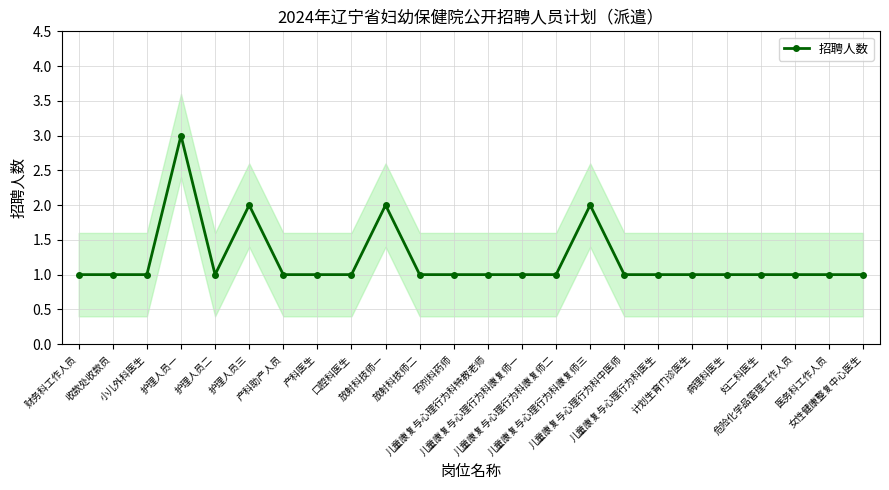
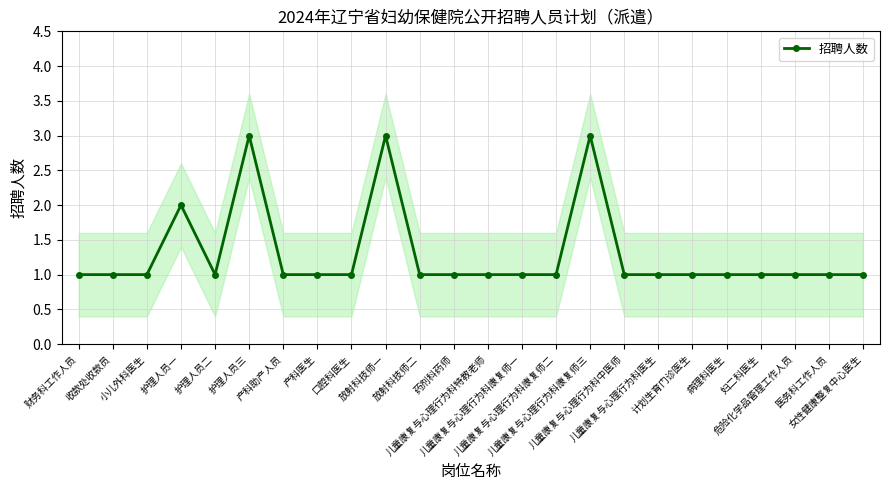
  {
    "招聘人数": {
      "财务科工作人员": 1,
      "收款处收款员": 1,
      "小儿外科医生": 1,
-     "护理人员一": 3,
+     "护理人员一": 2,
      "护理人员二": 1,
-     "护理人员三": 2,
+     "护理人员三": 3,
      "产科助产人员": 1,
      "产科医生": 1,
      "口腔科医生": 1,
-     "放射科技师一": 2,
+     "放射科技师一": 3,
      "放射科技师二": 1,
      "药剂科药师": 1,
      "儿童康复与心理行为科特教老师": 1,
      "儿童康复与心理行为科康复师一": 1,
      "儿童康复与心理行为科康复师二": 1,
-     "儿童康复与心理行为科康复师三": 2,
+     "儿童康复与心理行为科康复师三": 3,
      "儿童康复与心理行为科中医师": 1,
      "儿童康复与心理行为科医生": 1,
      "计划生育门诊医生": 1,
      "病理科医生": 1,
      "妇二科医生": 1,
      "危险化学品管理工作人员": 1,
      "医务科工作人员": 1,
      "女性健康整复中心医生": 1
    }
  }
